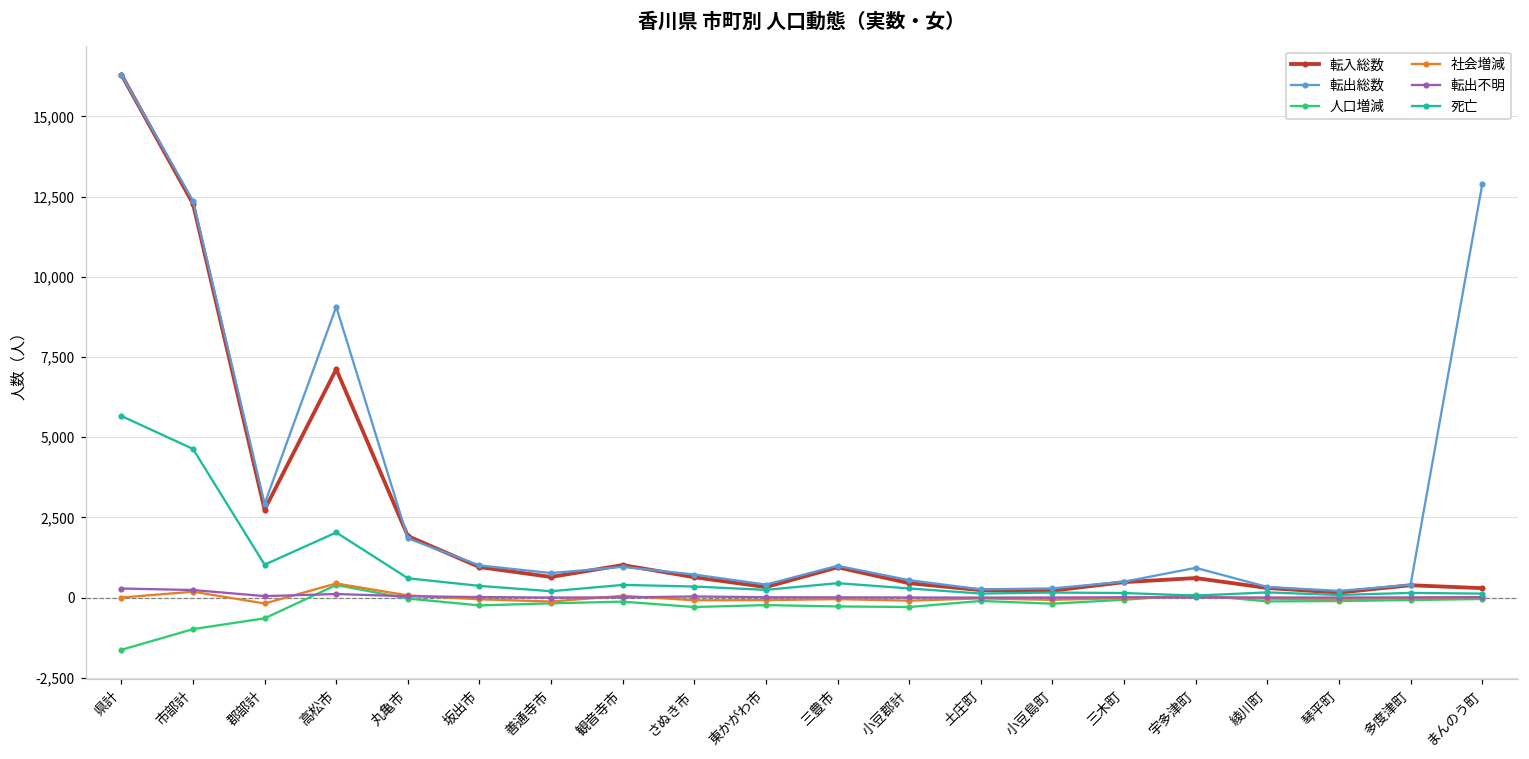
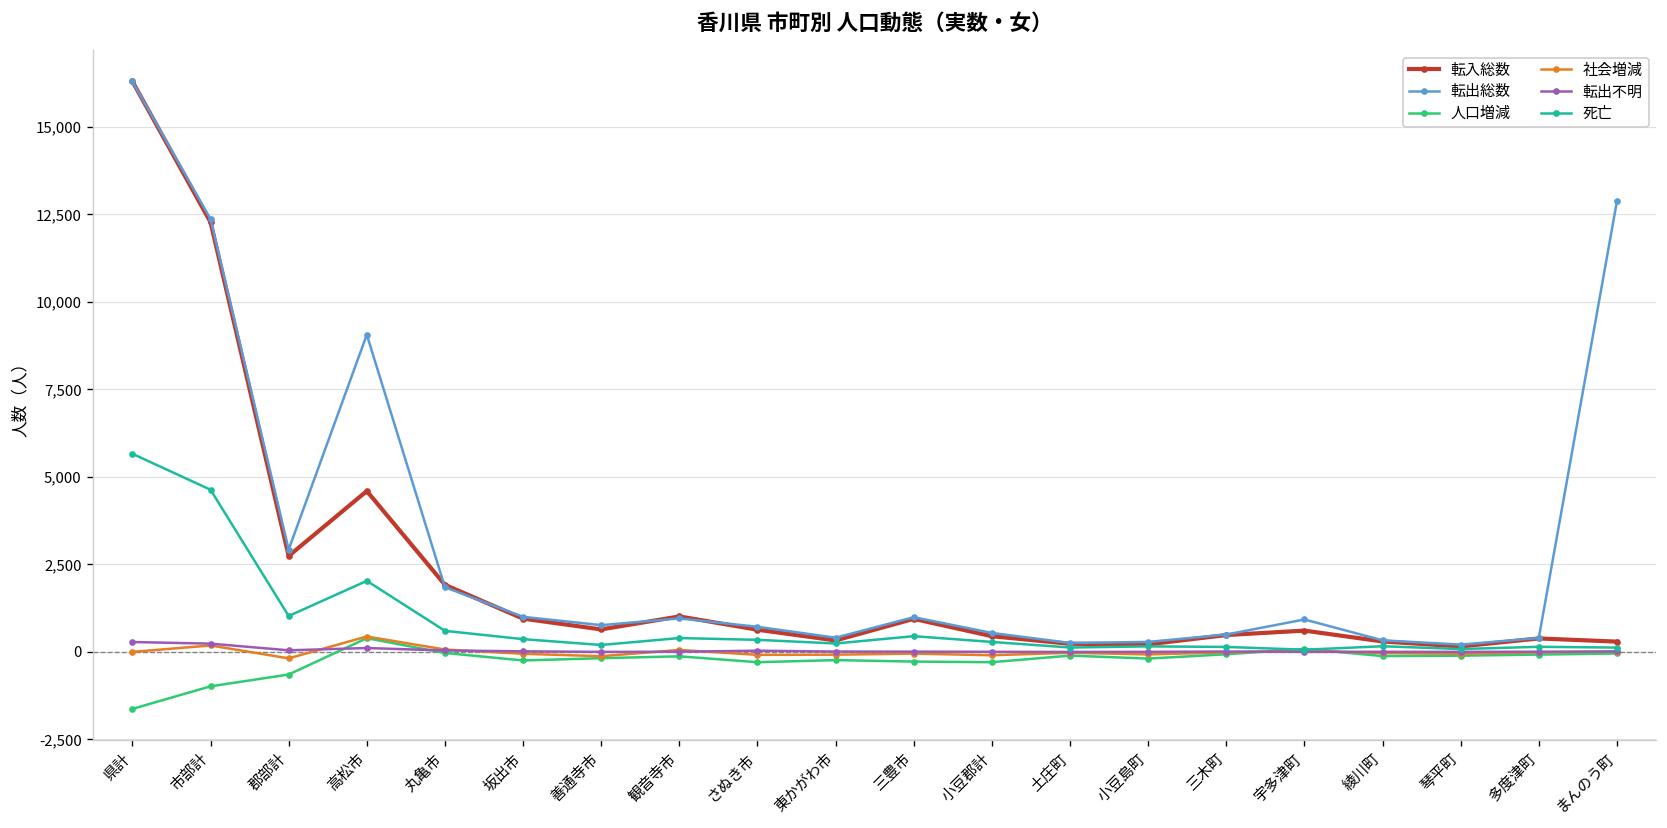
  {
    "転入総数": {
      "市部計": "12,300",
      "郡部計": "2,700",
-     "高松市": "7,100",
+     "高松市": "4,600",
      "善通寺市": "600",
      "小豆郡計": "500",
      "宇多津町": "600",
      "まんのう町": "300"
    },
    "転出総数": {
      "市部計": "12,400",
      "郡部計": "2,900",
      "高松市": "9,100",
      "善通寺市": "800",
      "小豆郡計": "500",
      "宇多津町": "900",
      "まんのう町": "12,900"
    },
    "社会増減": {
      "県計": "0",
      "郡部計": "-200",
      "さぬき市": "-100",
      "東かがわ市": "-100",
      "小豆郡計": "-100"
    },
    "転出不明": {
      "県計": "300",
      "郡部計": "0",
      "高松市": "100",
      "善通寺市": "0",
      "さぬき市": "0",
      "東かがわ市": "0",
      "小豆郡計": "0"
    }
  }
